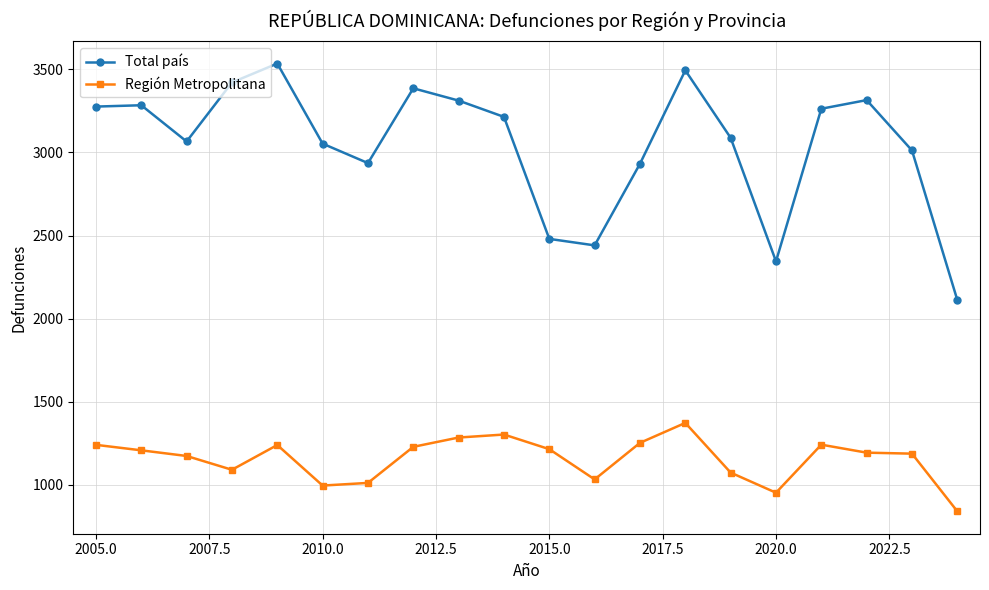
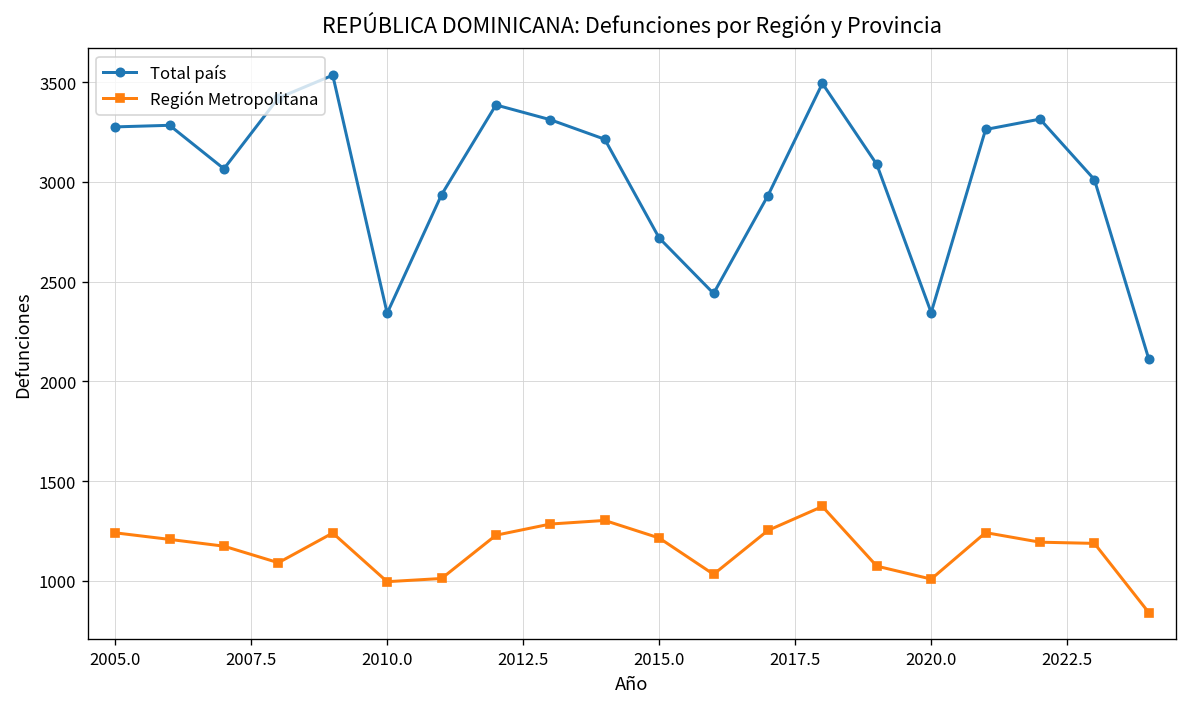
  {
    "Total país": {
      "2005.0": 3280,
-     "2010.0": 3050,
-     "2015.0": 2480,
+     "2010.0": 2340,
+     "2015.0": 2720,
      "2020.0": 2350
    },
    "Región Metropolitana": {
      "2005.0": 1240,
      "2010.0": 1000,
      "2015.0": 1220,
-     "2020.0": 950
+     "2020.0": 1010
    }
  }
